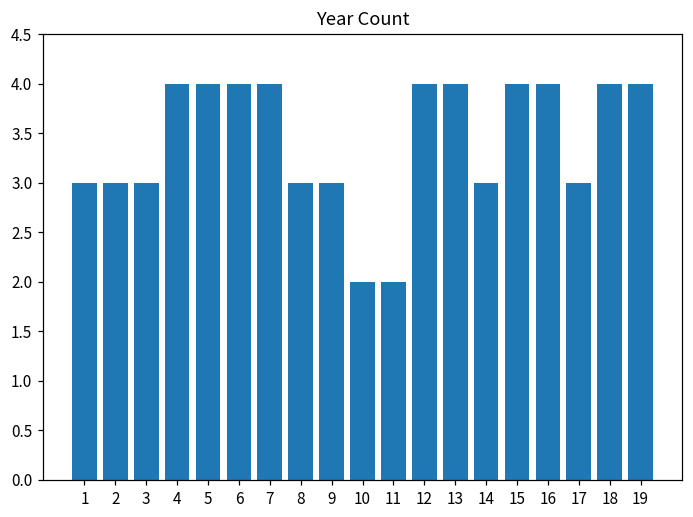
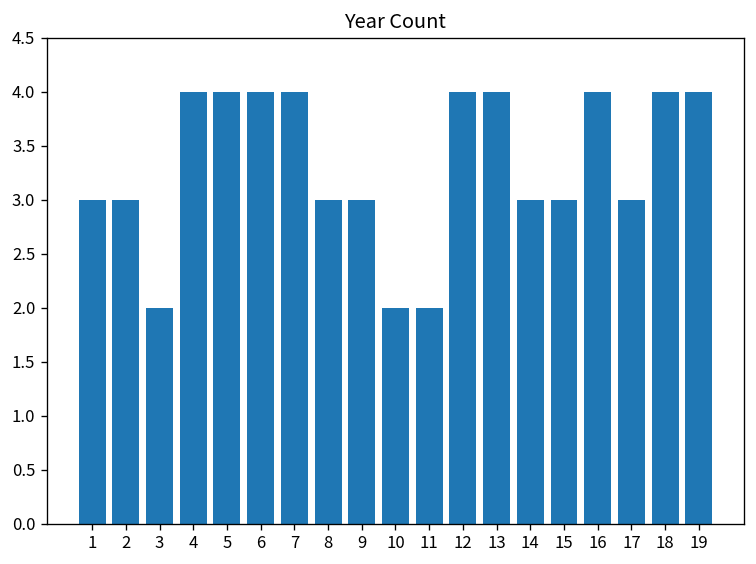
  {
    "1": 3,
    "2": 3,
-   "3": 3,
+   "3": 2,
    "4": 4,
    "5": 4,
    "6": 4,
    "7": 4,
    "8": 3,
    "9": 3,
    "10": 2,
    "11": 2,
    "12": 4,
    "13": 4,
    "14": 3,
-   "15": 4,
+   "15": 3,
    "16": 4,
    "17": 3,
    "18": 4,
    "19": 4
  }
